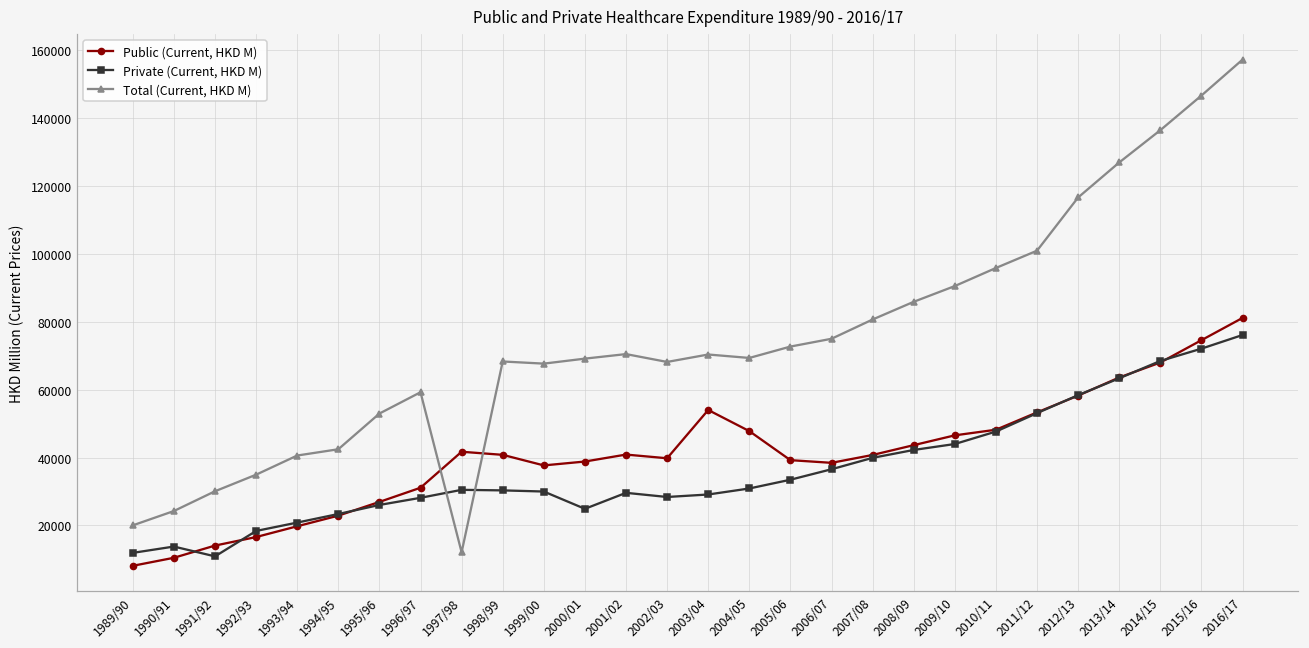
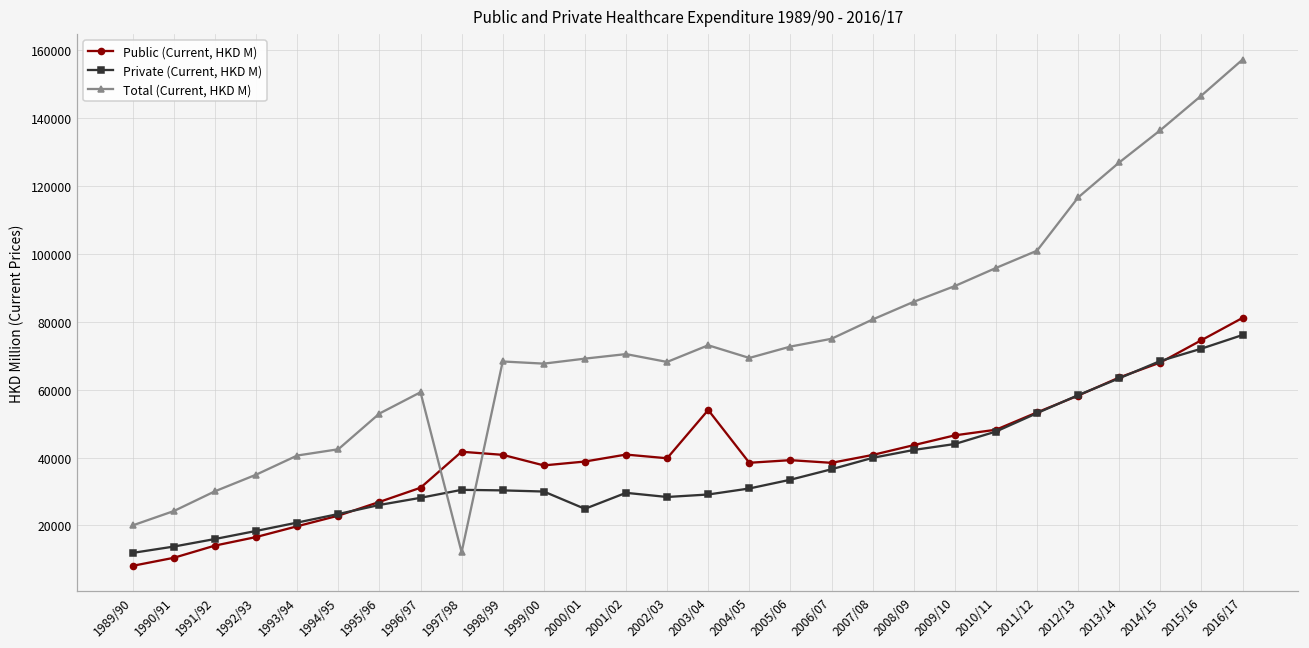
  {
    "Public (Current, HKD M)": {
      "1989/90": 8000,
      "1990/91": 10000,
      "1991/92": 14000,
      "1992/93": 17000,
      "1993/94": 20000,
      "1995/96": 27000,
      "1996/97": 31000,
      "1997/98": 42000,
      "1998/99": 41000,
      "1999/00": 38000,
      "2000/01": 39000,
      "2001/02": 41000,
      "2002/03": 40000,
      "2003/04": 54000,
-     "2004/05": 48000,
+     "2004/05": 38000,
      "2005/06": 39000,
      "2006/07": 38000,
      "2007/08": 41000,
      "2008/09": 44000,
      "2009/10": 47000,
      "2015/16": 75000,
      "2016/17": 81000
    },
    "Private (Current, HKD M)": {
      "1989/90": 12000,
      "1990/91": 14000,
-     "1991/92": 11000,
+     "1991/92": 16000,
      "1992/93": 18000,
      "1993/94": 21000,
      "1995/96": 26000,
      "1996/97": 28000,
      "1997/98": 30000,
      "1998/99": 30000,
      "1999/00": 30000,
      "2000/01": 25000,
      "2001/02": 30000,
      "2002/03": 28000,
      "2003/04": 29000,
      "2004/05": 31000,
      "2005/06": 33000,
      "2006/07": 37000,
      "2007/08": 40000,
      "2008/09": 42000,
      "2009/10": 44000,
      "2015/16": 72000,
      "2016/17": 76000
    },
    "Total (Current, HKD M)": {
      "1989/90": 20000,
      "1990/91": 24000,
      "1991/92": 30000,
      "1992/93": 35000,
      "1993/94": 41000,
      "1994/95": 42000,
      "1995/96": 53000,
      "1996/97": 59000,
      "1997/98": 12000,
      "1998/99": 68000,
      "1999/00": 68000,
      "2000/01": 69000,
      "2001/02": 70000,
      "2002/03": 68000,
-     "2003/04": 70000,
+     "2003/04": 73000,
      "2004/05": 69000,
      "2005/06": 73000,
      "2006/07": 75000,
      "2007/08": 81000,
      "2008/09": 86000,
      "2009/10": 91000,
      "2010/11": 96000,
      "2011/12": 101000,
      "2012/13": 117000,
      "2013/14": 127000,
      "2014/15": 136000,
      "2015/16": 147000,
      "2016/17": 157000
    }
  }
